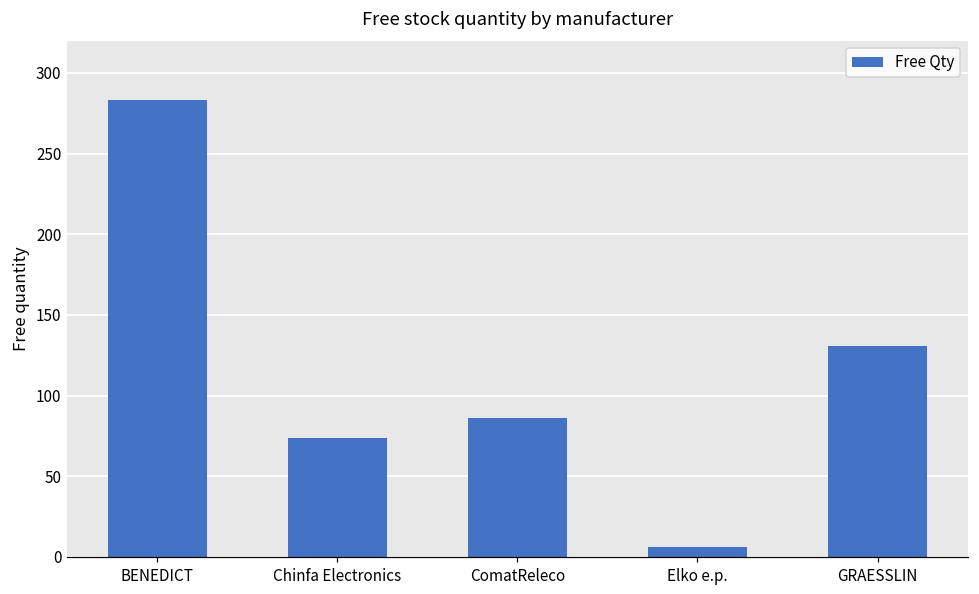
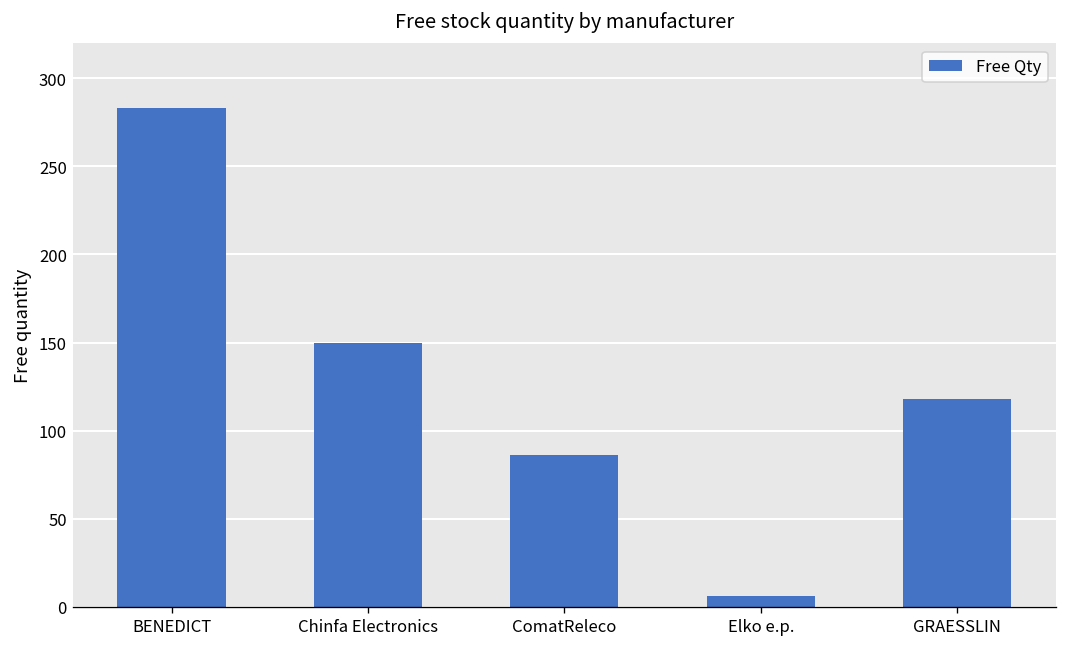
  {
    "BENEDICT": 283,
-   "Chinfa Electronics": 74,
+   "Chinfa Electronics": 150,
    "ComatReleco": 86,
    "Elko e.p.": 6,
-   "GRAESSLIN": 131
+   "GRAESSLIN": 118
  }
